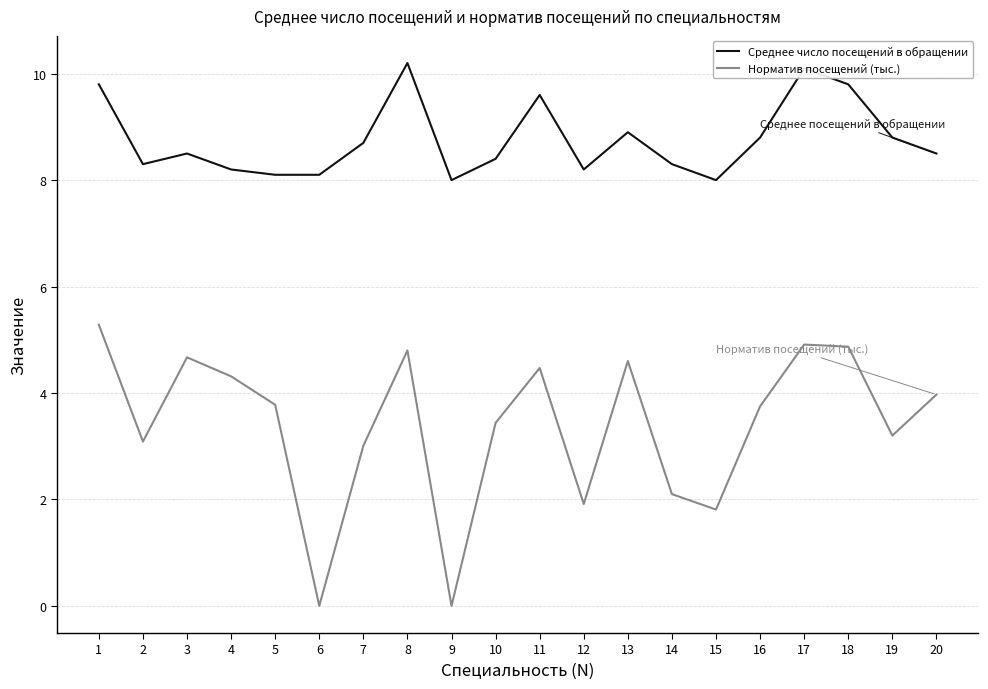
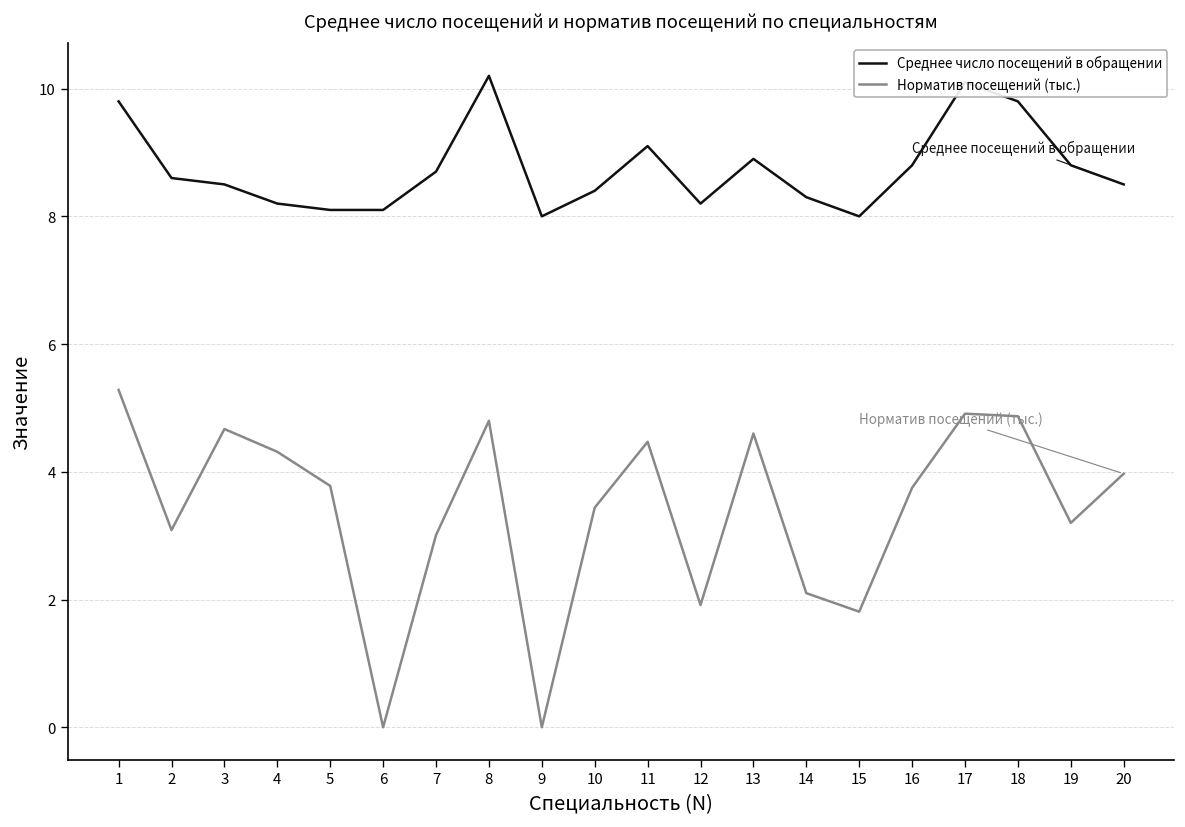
  {
    "Среднее число посещений в обращении": {
      "1": 9.8,
-     "2": 8.3,
+     "2": 8.6,
      "3": 8.5,
      "4": 8.2,
      "5": 8.1,
      "6": 8.1,
      "7": 8.7,
      "8": 10.2,
      "9": 8.0,
      "10": 8.4,
-     "11": 9.6,
+     "11": 9.1,
      "12": 8.2,
      "13": 8.9,
      "14": 8.3,
      "15": 8.0,
      "16": 8.8,
      "18": 9.8,
      "19": 8.8,
      "20": 8.5
    },
    "Норматив посещений (тыс.)": {
      "1": 5.3,
      "2": 3.1,
      "3": 4.7,
      "4": 4.3,
      "5": 3.8,
      "6": 0.0,
      "7": 3.0,
      "8": 4.8,
      "9": 0.0,
      "10": 3.4,
      "11": 4.5,
      "12": 1.9,
      "13": 4.6,
      "14": 2.1,
      "15": 1.8,
      "16": 3.8,
      "17": 4.9,
      "18": 4.9,
      "19": 3.2,
      "20": 4.0
    }
  }
